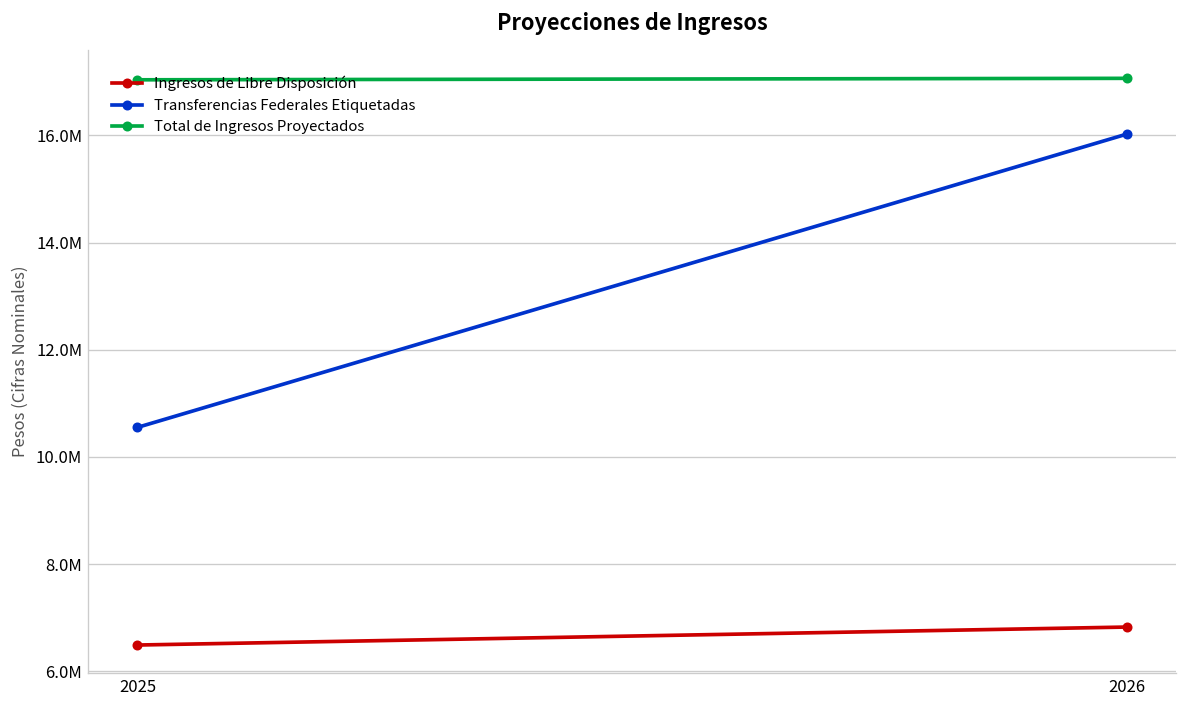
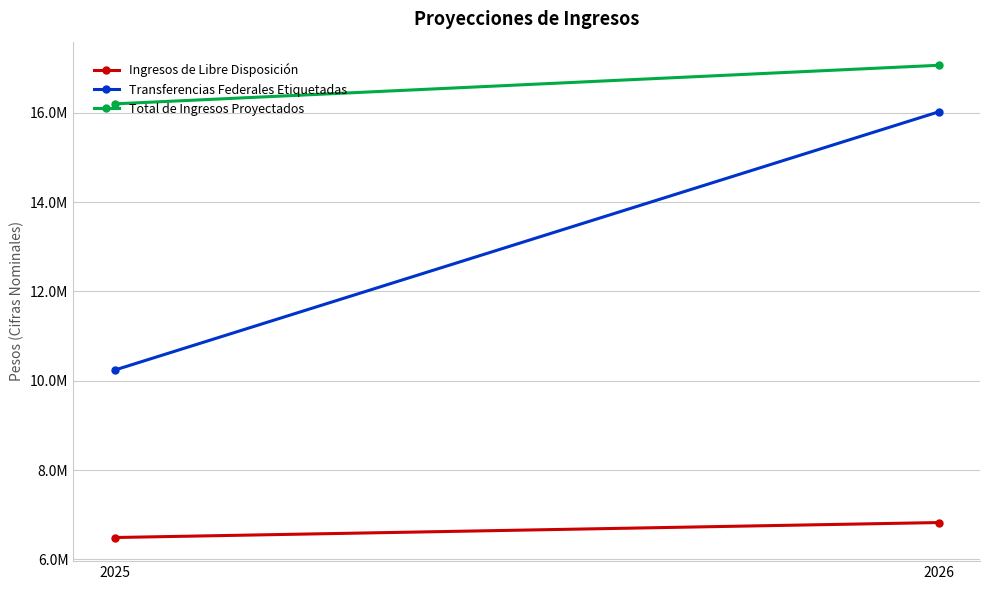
  {
    "Ingresos de Libre Disposición": {
      "2025": 6500000,
      "2026": 6800000
    },
    "Transferencias Federales Etiquetadas": {
-     "2025": 10600000,
+     "2025": 10200000,
      "2026": 16000000
    },
    "Total de Ingresos Proyectados": {
-     "2025": 17000000,
+     "2025": 16200000,
      "2026": 17100000
    }
  }
